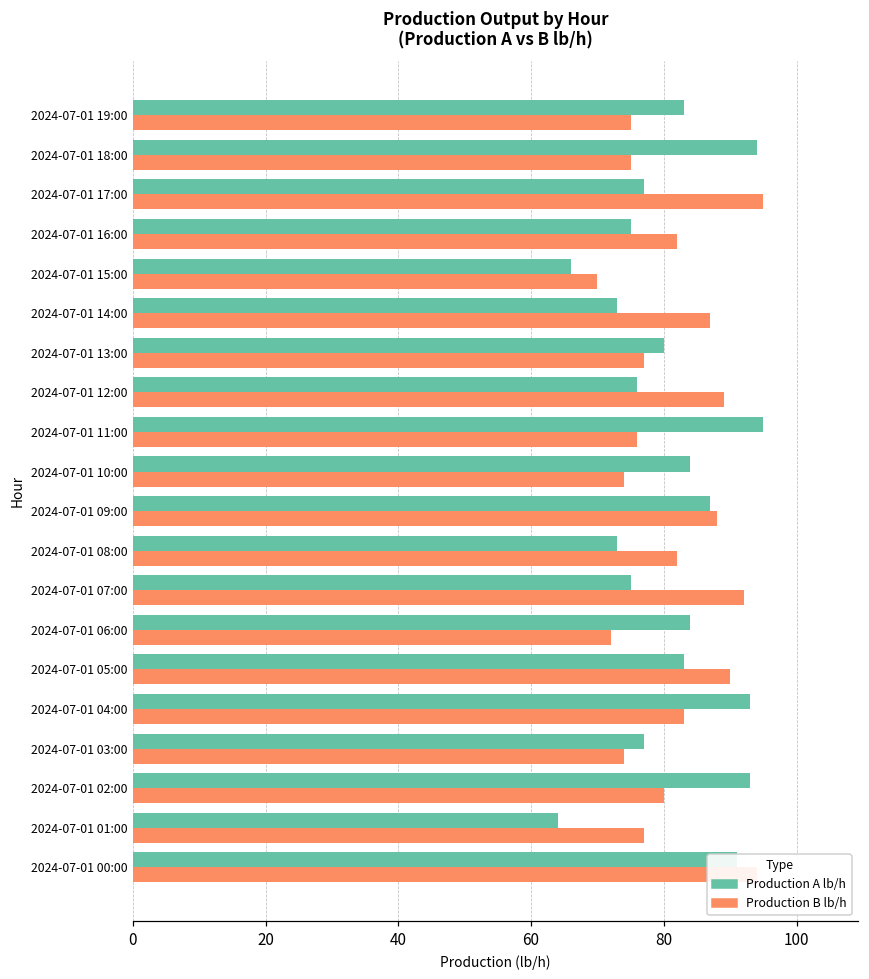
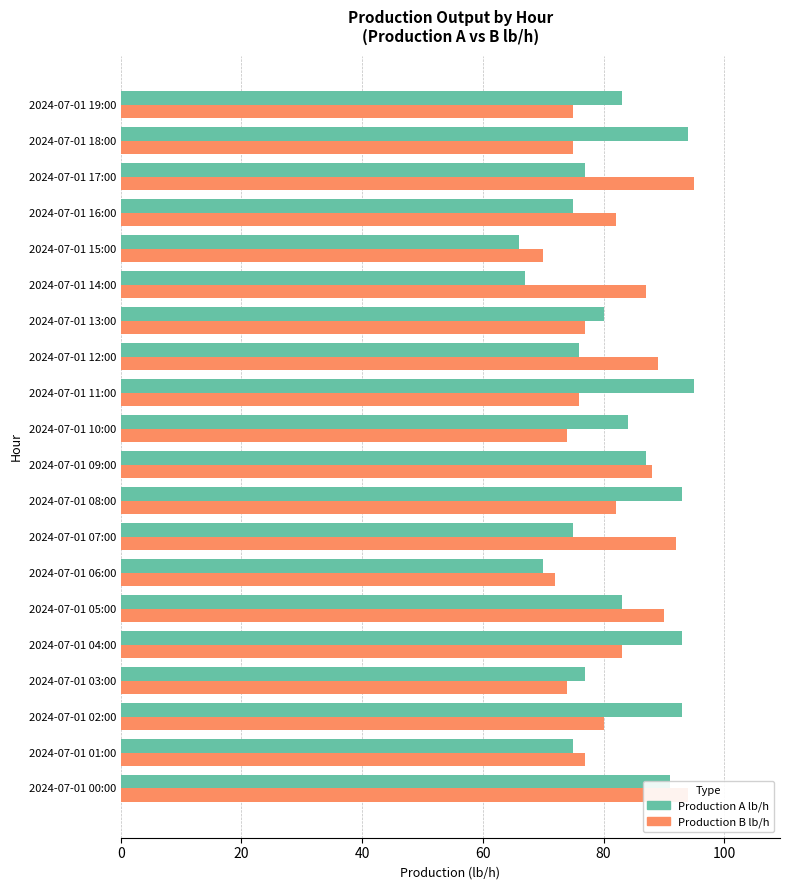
  {
    "Production A lb/h": {
      "2024-07-01 19:00": 83,
      "2024-07-01 18:00": 94,
      "2024-07-01 17:00": 77,
      "2024-07-01 16:00": 75,
      "2024-07-01 15:00": 66,
-     "2024-07-01 14:00": 73,
+     "2024-07-01 14:00": 67,
      "2024-07-01 13:00": 80,
      "2024-07-01 12:00": 76,
      "2024-07-01 11:00": 95,
      "2024-07-01 10:00": 84,
      "2024-07-01 09:00": 87,
-     "2024-07-01 08:00": 73,
+     "2024-07-01 08:00": 93,
      "2024-07-01 07:00": 75,
-     "2024-07-01 06:00": 84,
+     "2024-07-01 06:00": 70,
      "2024-07-01 05:00": 83,
      "2024-07-01 04:00": 93,
      "2024-07-01 03:00": 77,
      "2024-07-01 02:00": 93,
-     "2024-07-01 01:00": 64
+     "2024-07-01 01:00": 75
    },
    "Production B lb/h": {
      "2024-07-01 19:00": 75,
      "2024-07-01 18:00": 75,
      "2024-07-01 17:00": 95,
      "2024-07-01 16:00": 82,
      "2024-07-01 15:00": 70,
      "2024-07-01 14:00": 87,
      "2024-07-01 13:00": 77,
      "2024-07-01 12:00": 89,
      "2024-07-01 11:00": 76,
      "2024-07-01 10:00": 74,
      "2024-07-01 09:00": 88,
      "2024-07-01 08:00": 82,
      "2024-07-01 07:00": 92,
      "2024-07-01 06:00": 72,
      "2024-07-01 05:00": 90,
      "2024-07-01 04:00": 83,
      "2024-07-01 03:00": 74,
      "2024-07-01 02:00": 80,
      "2024-07-01 01:00": 77
    }
  }
